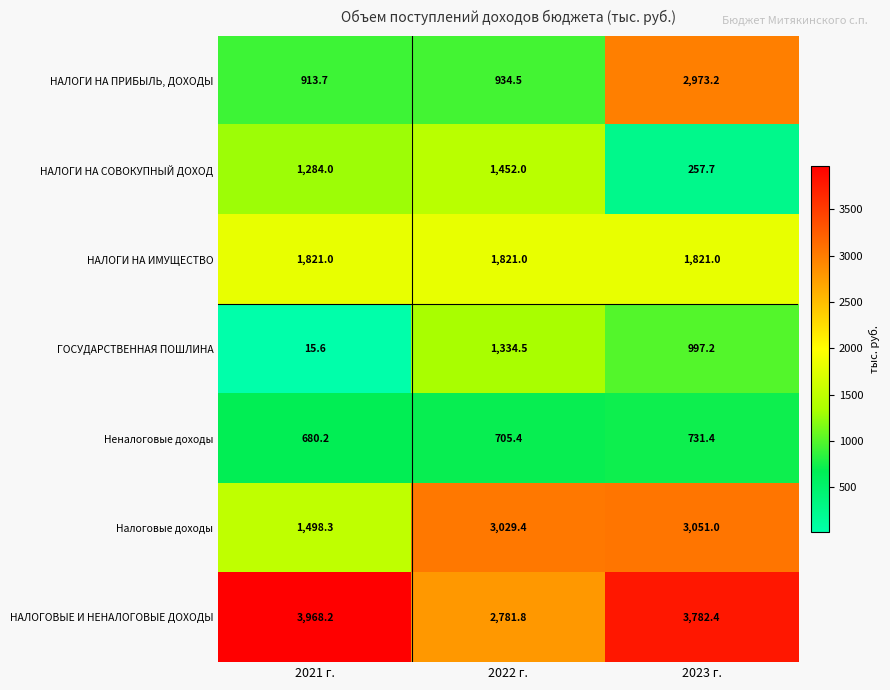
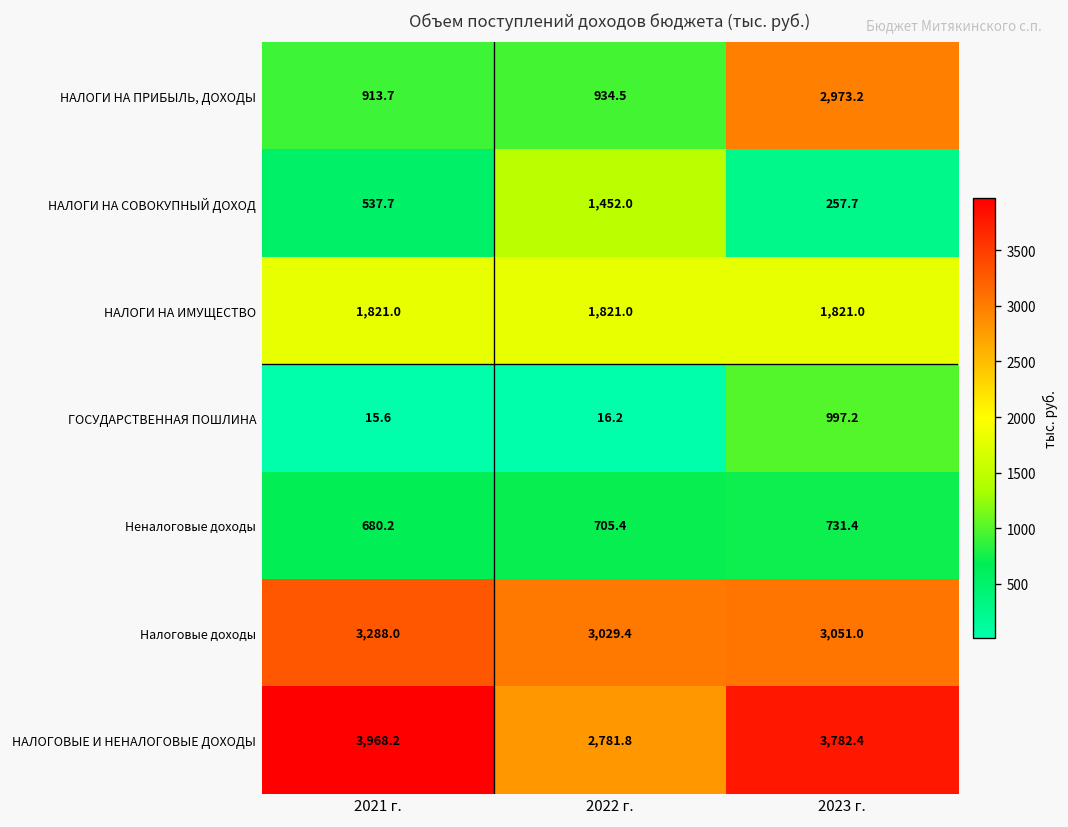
  {
    "НАЛОГИ НА ПРИБЫЛЬ, ДОХОДЫ": {
      "2021 г.": "913.7",
      "2022 г.": "934.5",
      "2023 г.": "2,973.2"
    },
    "НАЛОГИ НА СОВОКУПНЫЙ ДОХОД": {
-     "2021 г.": "1,284.0",
+     "2021 г.": "537.7",
      "2022 г.": "1,452.0",
      "2023 г.": "257.7"
    },
    "НАЛОГИ НА ИМУЩЕСТВО": {
      "2021 г.": "1,821.0",
      "2022 г.": "1,821.0",
      "2023 г.": "1,821.0"
    },
    "ГОСУДАРСТВЕННАЯ ПОШЛИНА": {
      "2021 г.": "15.6",
-     "2022 г.": "1,334.5",
+     "2022 г.": "16.2",
      "2023 г.": "997.2"
    },
    "Неналоговые доходы": {
      "2021 г.": "680.2",
      "2022 г.": "705.4",
      "2023 г.": "731.4"
    },
    "Налоговые доходы": {
-     "2021 г.": "1,498.3",
+     "2021 г.": "3,288.0",
      "2022 г.": "3,029.4",
      "2023 г.": "3,051.0"
    },
    "НАЛОГОВЫЕ И НЕНАЛОГОВЫЕ ДОХОДЫ": {
      "2021 г.": "3,968.2",
      "2022 г.": "2,781.8",
      "2023 г.": "3,782.4"
    }
  }
